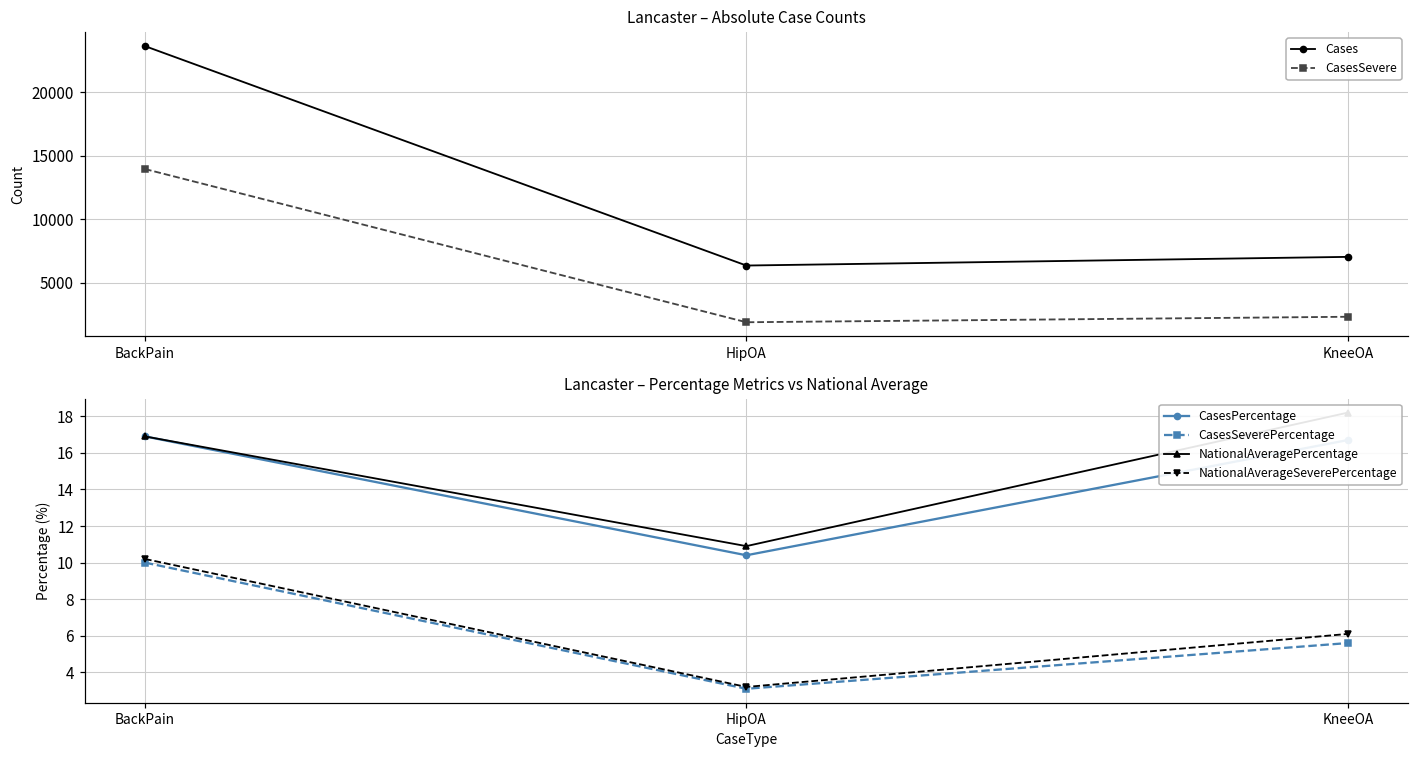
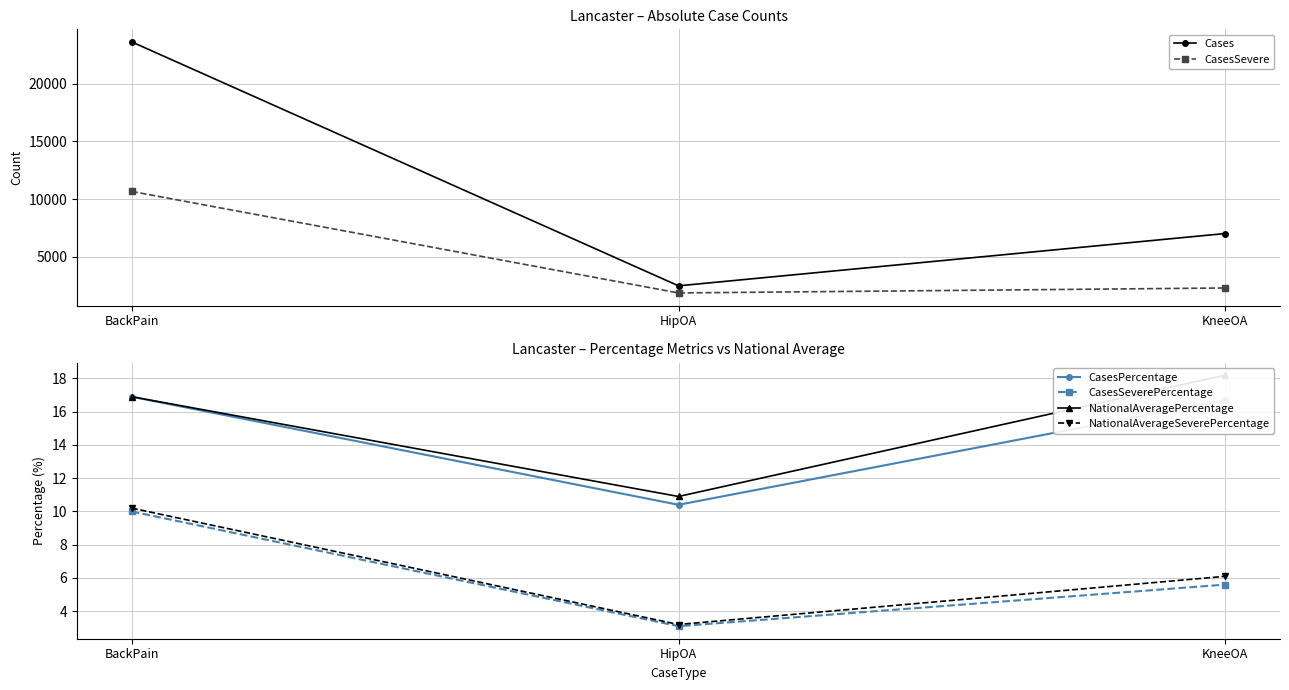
  {
    "Lancaster – Absolute Case Counts": {
      "Cases": {
        "BackPain": 23600,
-       "HipOA": 6300,
+       "HipOA": 2500,
        "KneeOA": 7000
      },
      "CasesSevere": {
-       "BackPain": 13900,
+       "BackPain": 10700,
        "HipOA": 1900,
        "KneeOA": 2300
      }
    }
  }
